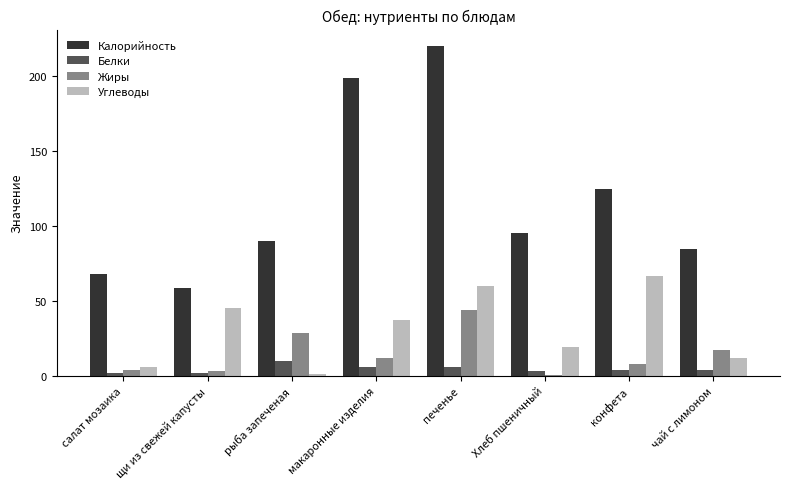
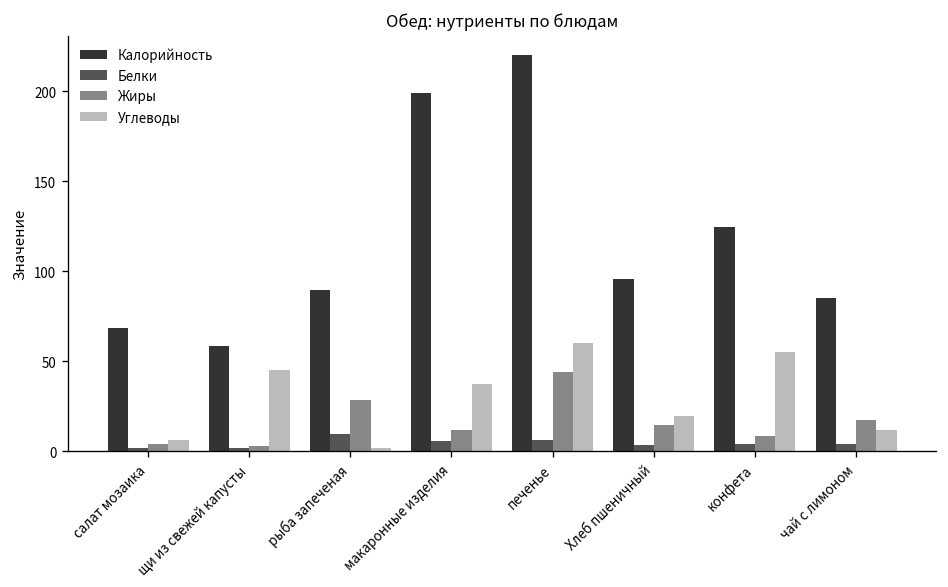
  {
    "Жиры": {
      "салат мозаика": 4,
      "щи из свежей капусты": 3,
      "рыба запеченая": 28,
      "макаронные изделия": 12,
      "печенье": 44,
-     "Хлеб пшеничный": 0,
+     "Хлеб пшеничный": 15,
      "конфета": 8,
      "чай с лимоном": 17
    },
    "Углеводы": {
      "салат мозаика": 6,
      "щи из свежей капусты": 45,
      "макаронные изделия": 37,
      "печенье": 60,
      "Хлеб пшеничный": 19,
-     "конфета": 66,
+     "конфета": 55,
      "чай с лимоном": 12
    }
  }
